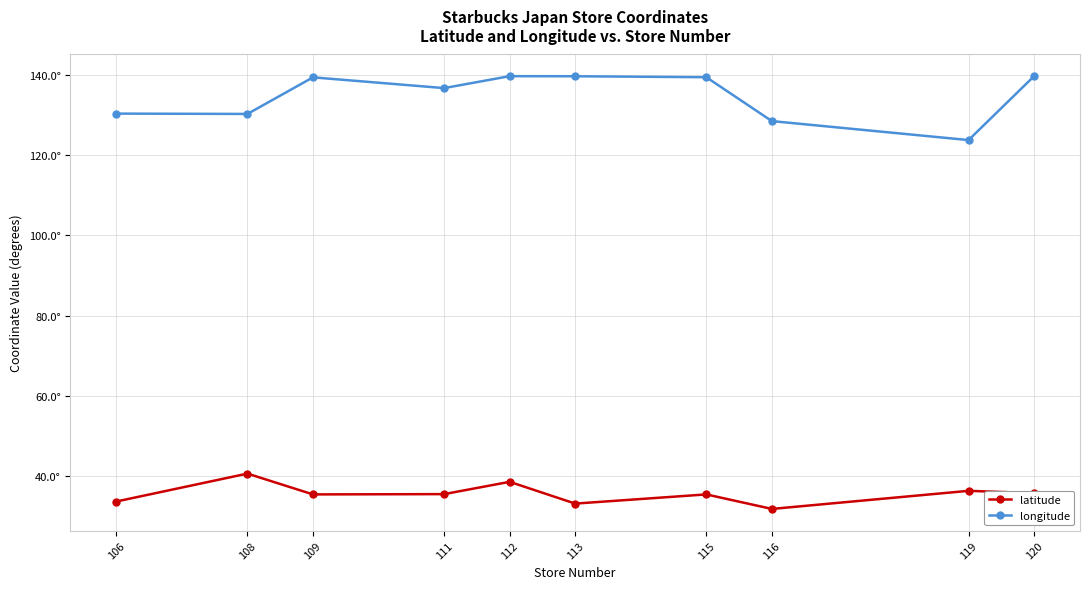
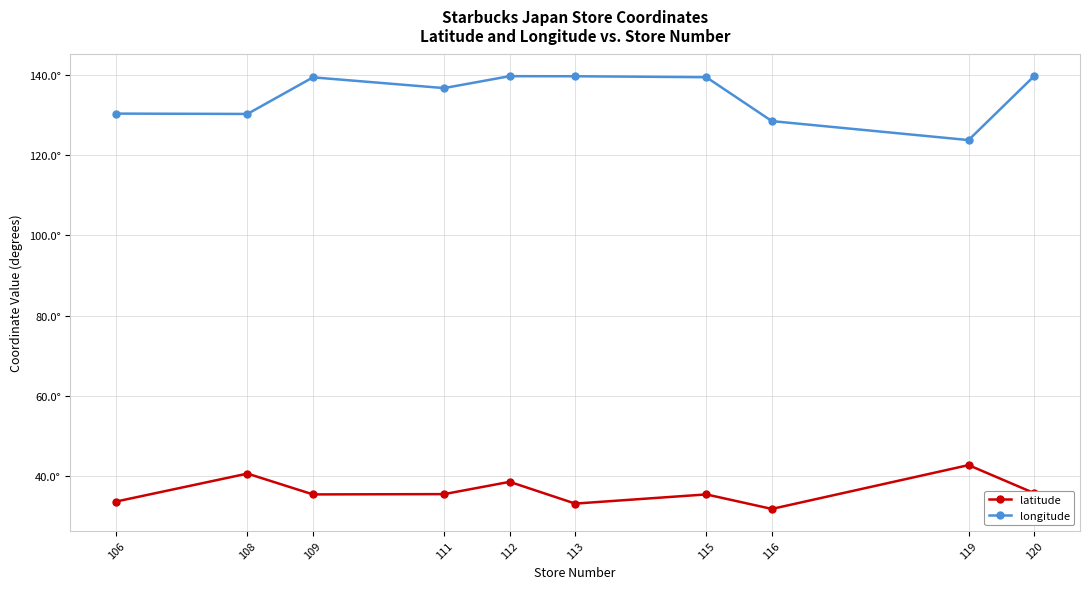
  {
    "latitude": {
      "106": "34°",
      "108": "41°",
      "109": "35°",
      "111": "35°",
      "112": "38°",
      "113": "33°",
      "115": "35°",
      "116": "32°",
-     "119": "36°"
+     "119": "43°"
    },
    "longitude": {
      "106": "130°",
      "108": "130°",
      "109": "139°",
      "111": "137°",
      "112": "140°",
      "113": "140°",
      "115": "139°",
      "116": "129°",
      "119": "124°",
      "120": "140°"
    }
  }
